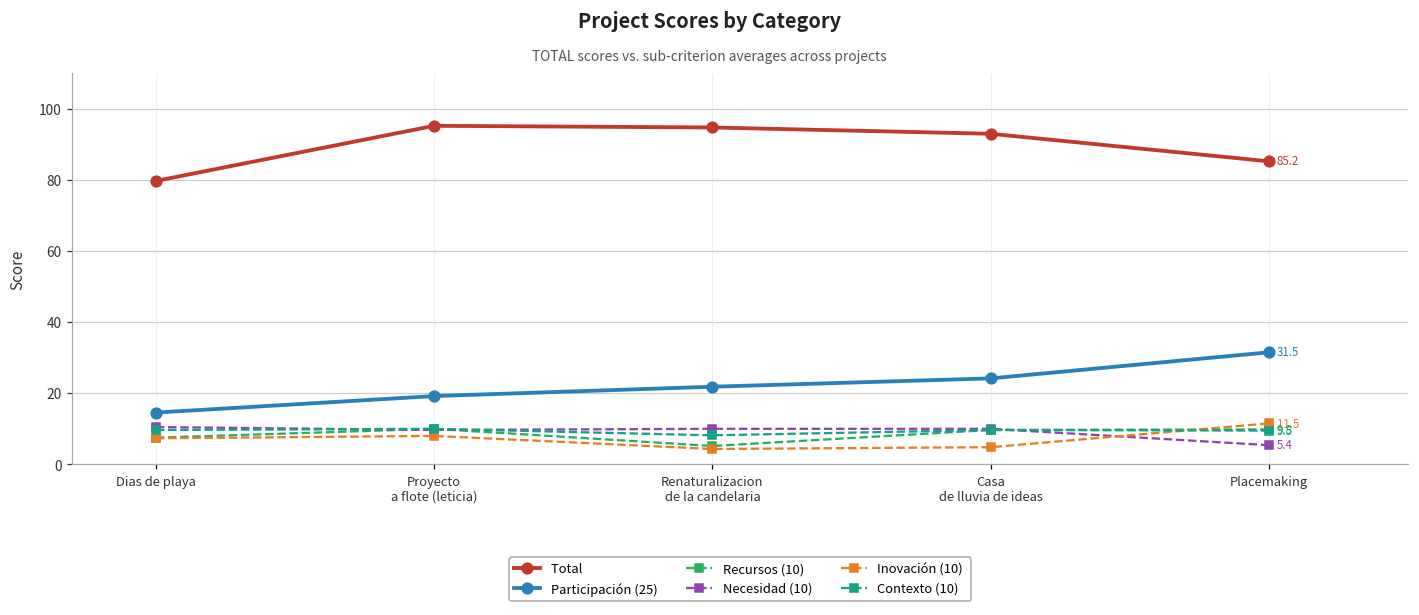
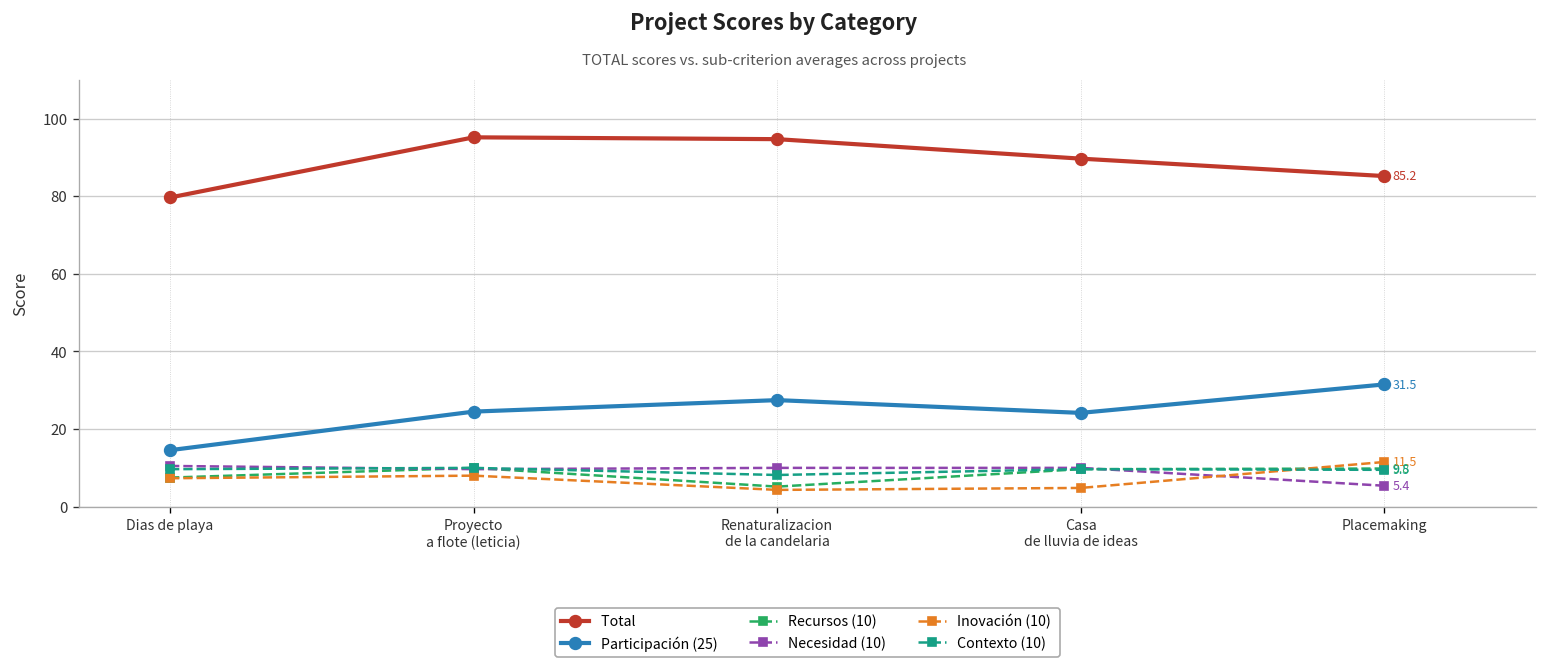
  {
    "Total": {
      "Dias de playa": 80,
      "Proyecto a flote (leticia)": 95,
      "Renaturalizacion de la candelaria": 95,
-     "Casa de lluvia de ideas": 93
+     "Casa de lluvia de ideas": 90
    },
    "Participación (25)": {
      "Dias de playa": 15,
-     "Proyecto a flote (leticia)": 19,
-     "Renaturalizacion de la candelaria": 22,
+     "Proyecto a flote (leticia)": 25,
+     "Renaturalizacion de la candelaria": 27,
      "Casa de lluvia de ideas": 24
    },
    "Necesidad (10)": {
      "Placemaking": 5.4
    },
    "Inovación (10)": {
      "Proyecto a flote (leticia)": 8,
      "Renaturalizacion de la candelaria": 4,
      "Casa de lluvia de ideas": 5
    }
  }
